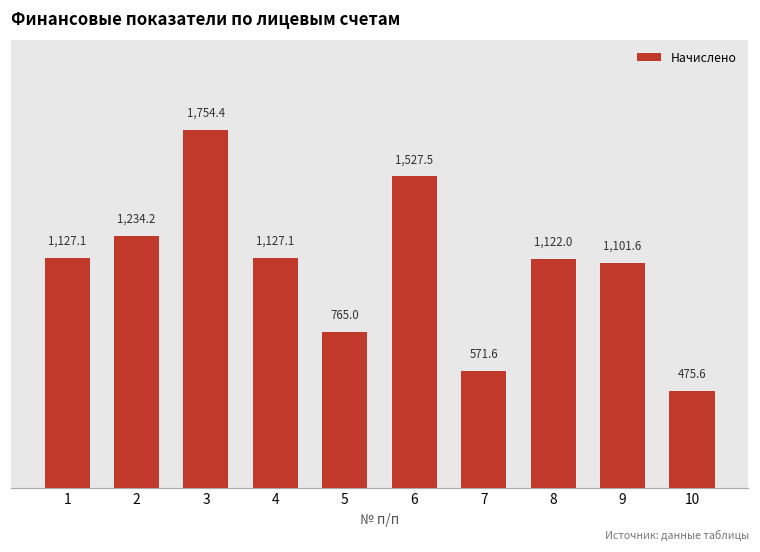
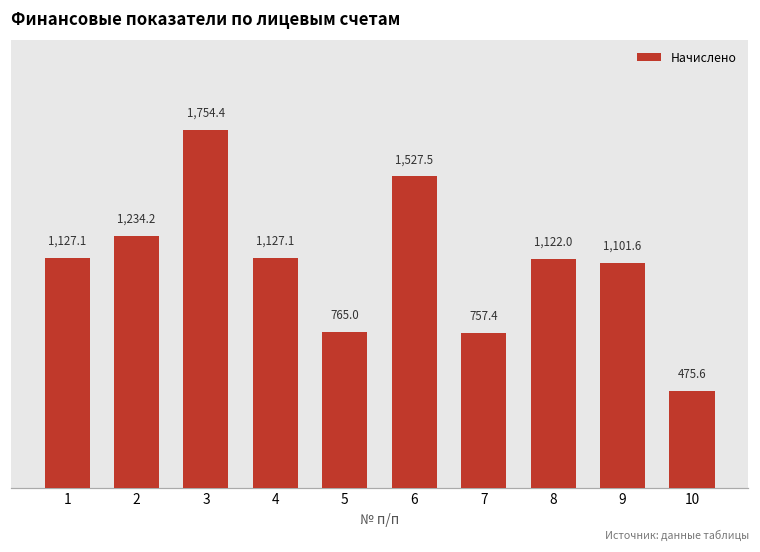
  {
    "1": "1,127.1",
    "2": "1,234.2",
    "3": "1,754.4",
    "4": "1,127.1",
    "5": "765.0",
    "6": "1,527.5",
-   "7": "571.6",
+   "7": "757.4",
    "8": "1,122.0",
    "9": "1,101.6",
    "10": "475.6"
  }
